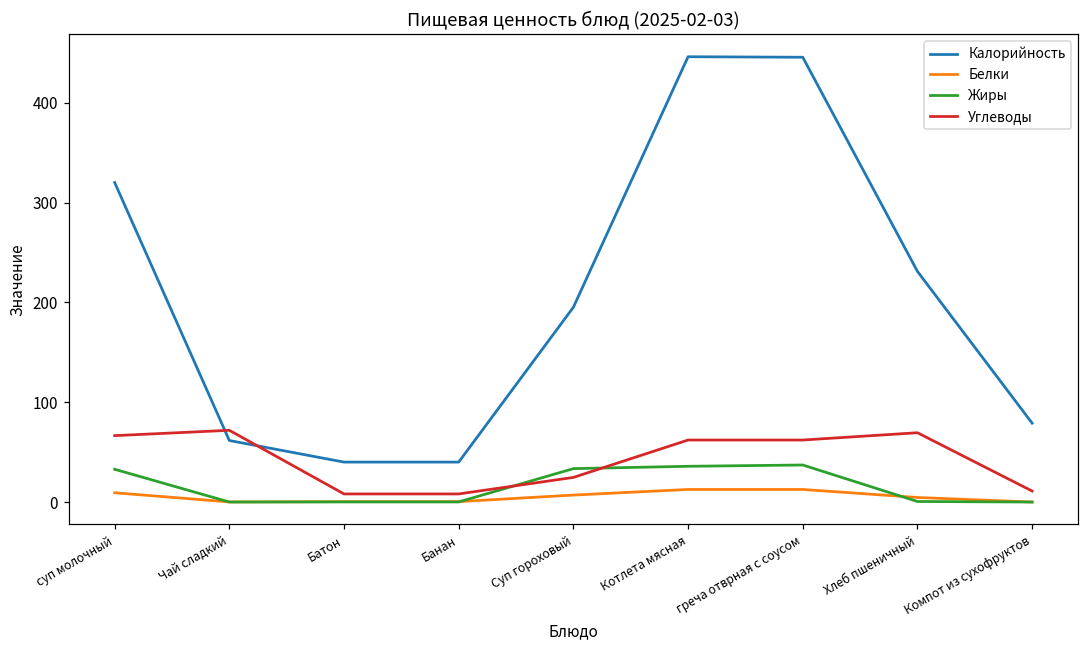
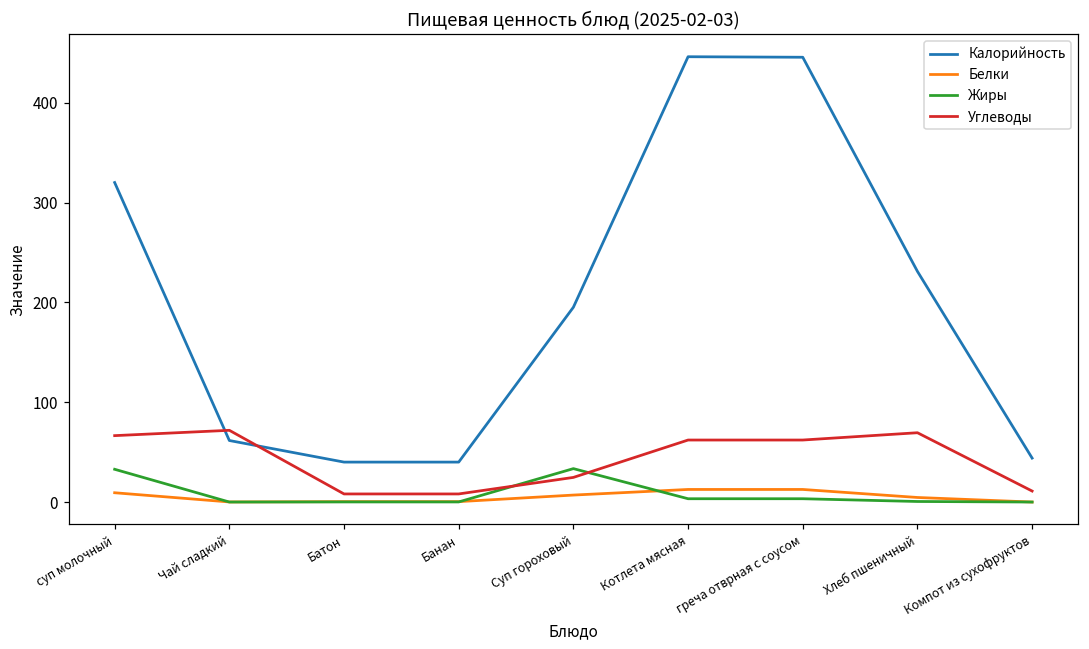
  {
    "Калорийность": {
      "суп молочный": 320,
      "Чай сладкий": 60,
      "Батон": 40,
      "Банан": 40,
      "Суп гороховый": 200,
      "Котлета мясная": 450,
      "греча отврная с соусом": 450,
      "Хлеб пшеничный": 230,
-     "Компот из сухофруктов": 80
+     "Компот из сухофруктов": 40
    },
    "Белки": {
      "суп молочный": 10,
      "Суп гороховый": 10,
      "Котлета мясная": 10,
      "греча отврная с соусом": 10,
      "Хлеб пшеничный": 0
    },
    "Жиры": {
      "суп молочный": 30,
      "Суп гороховый": 30,
-     "Котлета мясная": 40,
-     "греча отврная с соусом": 40,
+     "Котлета мясная": 0,
+     "греча отврная с соусом": 0,
      "Хлеб пшеничный": 0
    },
    "Углеводы": {
      "суп молочный": 70,
      "Чай сладкий": 70,
      "Батон": 10,
      "Банан": 10,
      "Суп гороховый": 20,
      "Котлета мясная": 60,
      "греча отврная с соусом": 60,
      "Хлеб пшеничный": 70,
      "Компот из сухофруктов": 10
    }
  }
